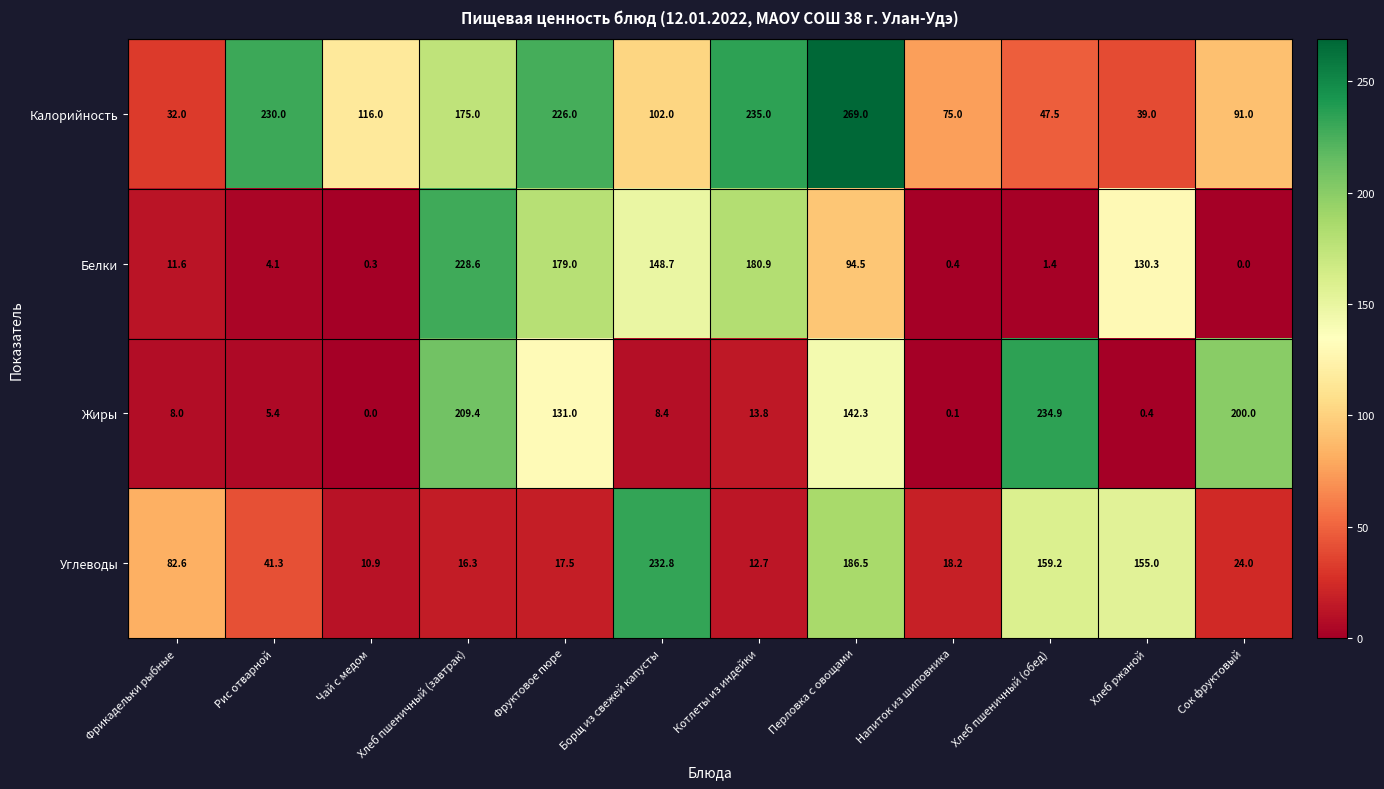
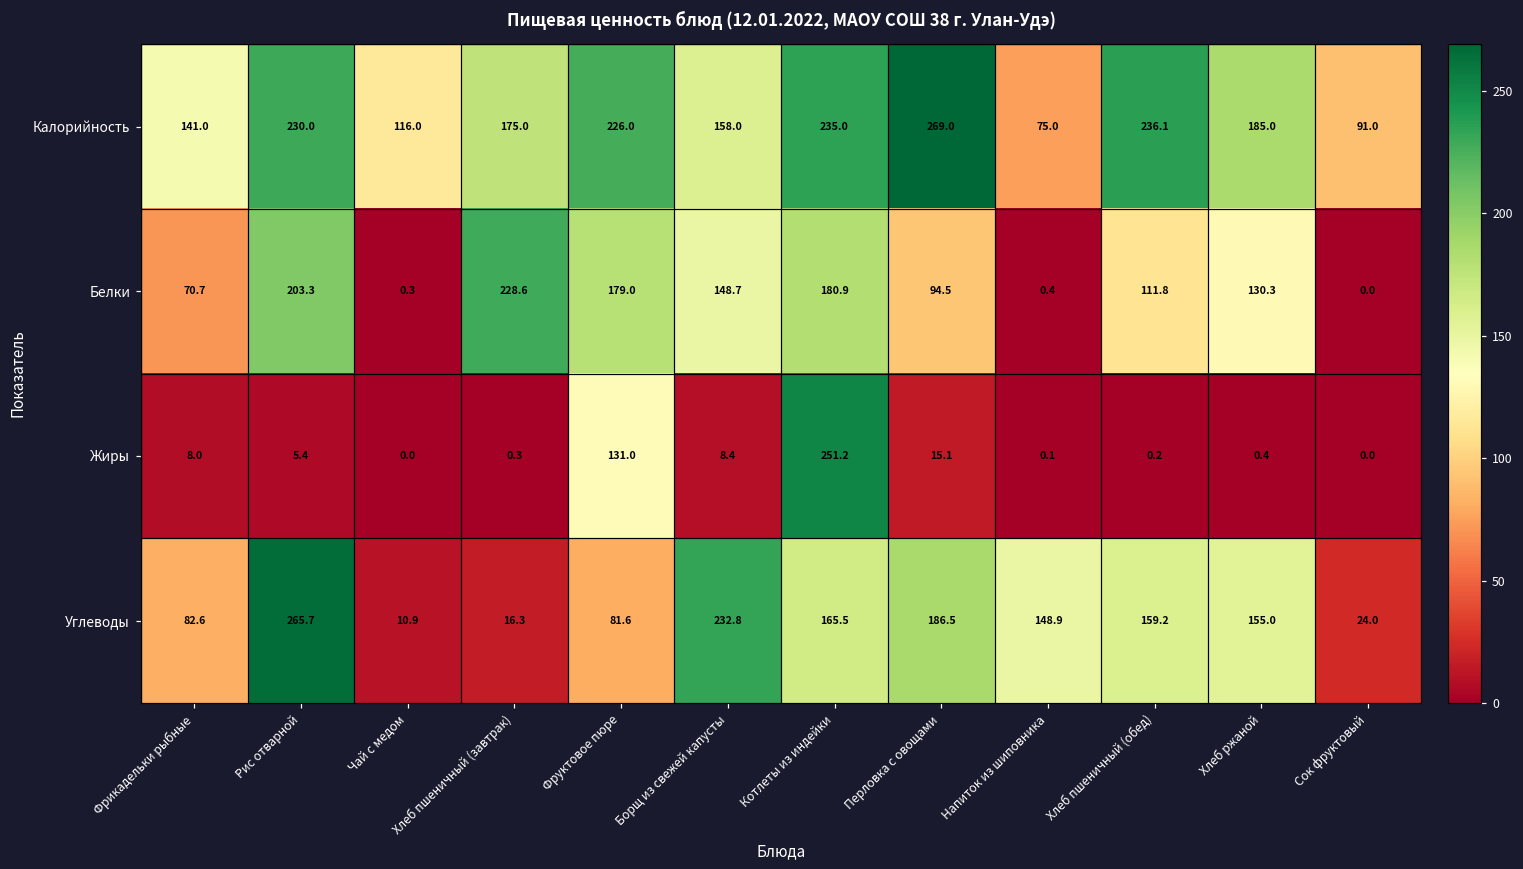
  {
    "Калорийность": {
-     "Фрикадельки рыбные": 32.0,
+     "Фрикадельки рыбные": 141.0,
      "Рис отварной": 230.0,
      "Чай с медом": 116.0,
      "Хлеб пшеничный (завтрак)": 175.0,
      "Фруктовое пюре": 226.0,
-     "Борщ из свежей капусты": 102.0,
+     "Борщ из свежей капусты": 158.0,
      "Котлеты из индейки": 235.0,
      "Перловка с овощами": 269.0,
      "Напиток из шиповника": 75.0,
-     "Хлеб пшеничный (обед)": 47.5,
-     "Хлеб ржаной": 39.0,
+     "Хлеб пшеничный (обед)": 236.1,
+     "Хлеб ржаной": 185.0,
      "Сок фруктовый": 91.0
    },
    "Белки": {
-     "Фрикадельки рыбные": 11.6,
-     "Рис отварной": 4.1,
+     "Фрикадельки рыбные": 70.7,
+     "Рис отварной": 203.3,
      "Чай с медом": 0.3,
      "Хлеб пшеничный (завтрак)": 228.6,
      "Фруктовое пюре": 179.0,
      "Борщ из свежей капусты": 148.7,
      "Котлеты из индейки": 180.9,
      "Перловка с овощами": 94.5,
      "Напиток из шиповника": 0.4,
-     "Хлеб пшеничный (обед)": 1.4,
+     "Хлеб пшеничный (обед)": 111.8,
      "Хлеб ржаной": 130.3,
      "Сок фруктовый": 0.0
    },
    "Жиры": {
      "Фрикадельки рыбные": 8.0,
      "Рис отварной": 5.4,
      "Чай с медом": 0.0,
-     "Хлеб пшеничный (завтрак)": 209.4,
+     "Хлеб пшеничный (завтрак)": 0.3,
      "Фруктовое пюре": 131.0,
      "Борщ из свежей капусты": 8.4,
-     "Котлеты из индейки": 13.8,
-     "Перловка с овощами": 142.3,
+     "Котлеты из индейки": 251.2,
+     "Перловка с овощами": 15.1,
      "Напиток из шиповника": 0.1,
-     "Хлеб пшеничный (обед)": 234.9,
+     "Хлеб пшеничный (обед)": 0.2,
      "Хлеб ржаной": 0.4,
-     "Сок фруктовый": 200.0
+     "Сок фруктовый": 0.0
    },
    "Углеводы": {
      "Фрикадельки рыбные": 82.6,
-     "Рис отварной": 41.3,
+     "Рис отварной": 265.7,
      "Чай с медом": 10.9,
      "Хлеб пшеничный (завтрак)": 16.3,
-     "Фруктовое пюре": 17.5,
+     "Фруктовое пюре": 81.6,
      "Борщ из свежей капусты": 232.8,
-     "Котлеты из индейки": 12.7,
+     "Котлеты из индейки": 165.5,
      "Перловка с овощами": 186.5,
-     "Напиток из шиповника": 18.2,
+     "Напиток из шиповника": 148.9,
      "Хлеб пшеничный (обед)": 159.2,
      "Хлеб ржаной": 155.0,
      "Сок фруктовый": 24.0
    }
  }
